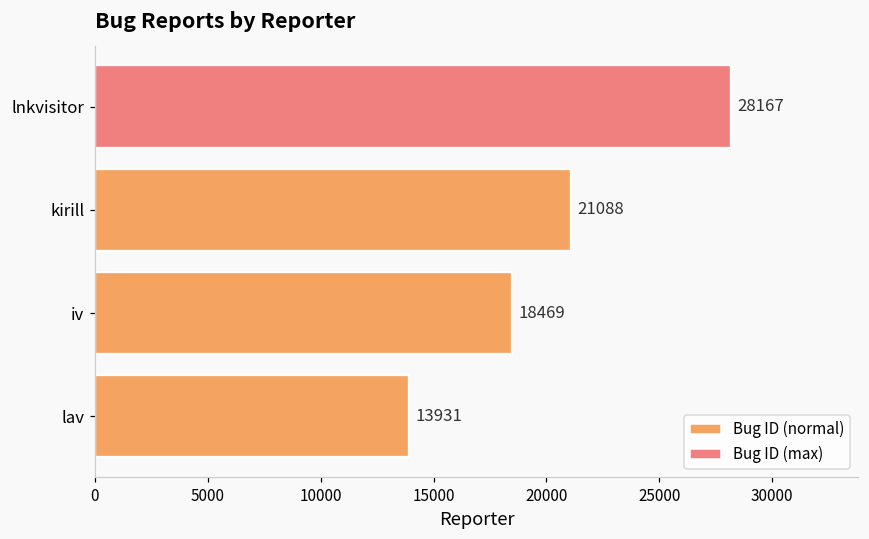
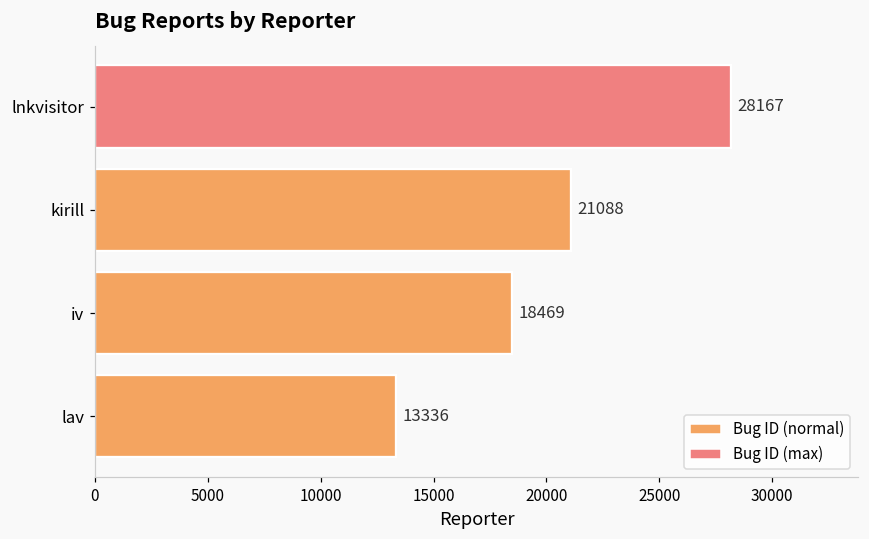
  {
    "lnkvisitor": 28167,
    "kirill": 21088,
    "iv": 18469,
-   "lav": 13931
+   "lav": 13336
  }
